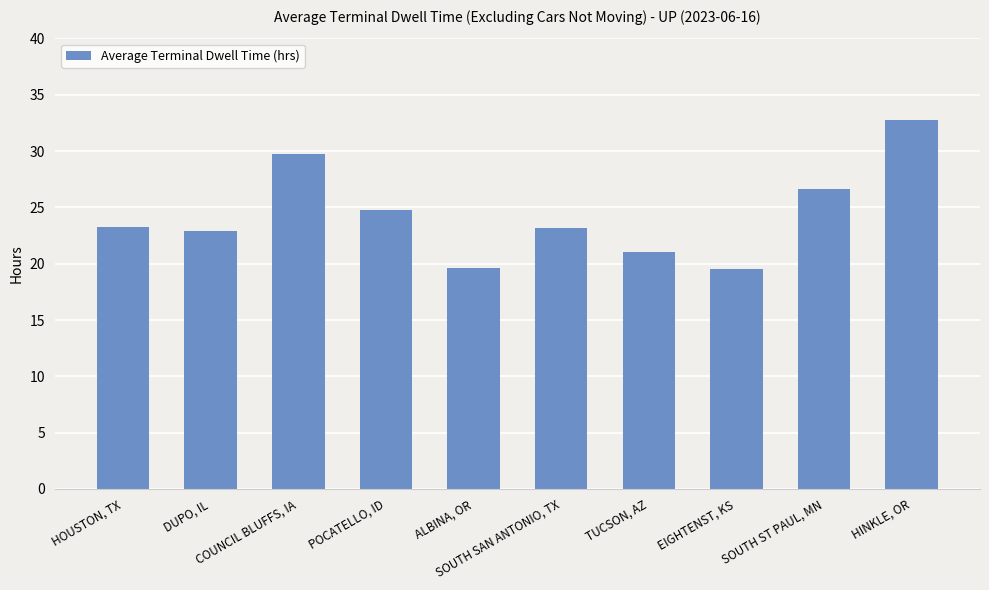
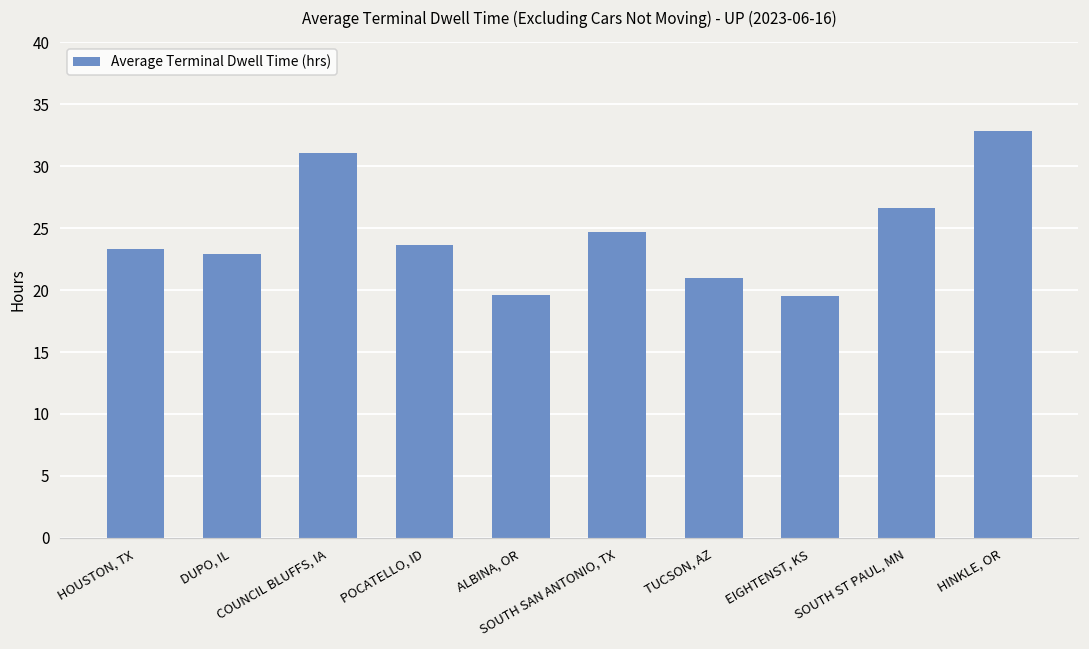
  {
    "HOUSTON, TX": 23.3,
    "DUPO, IL": 22.9,
-   "COUNCIL BLUFFS, IA": 29.7,
-   "POCATELLO, ID": 24.8,
+   "COUNCIL BLUFFS, IA": 31.1,
+   "POCATELLO, ID": 23.6,
    "ALBINA, OR": 19.6,
-   "SOUTH SAN ANTONIO, TX": 23.2,
+   "SOUTH SAN ANTONIO, TX": 24.7,
    "TUCSON, AZ": 21.0,
    "EIGHTENST, KS": 19.5,
    "SOUTH ST PAUL, MN": 26.6,
    "HINKLE, OR": 32.8
  }
